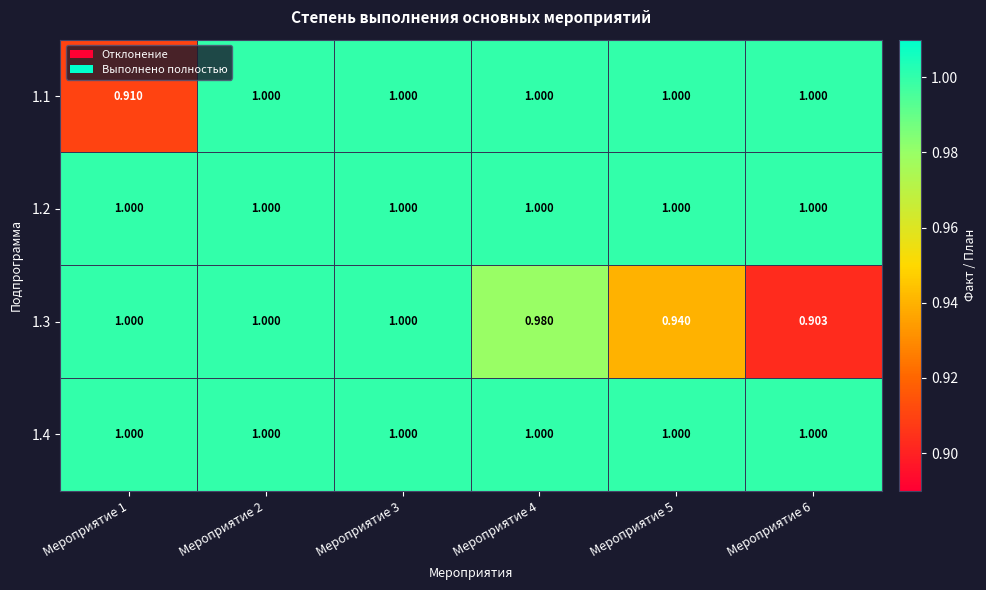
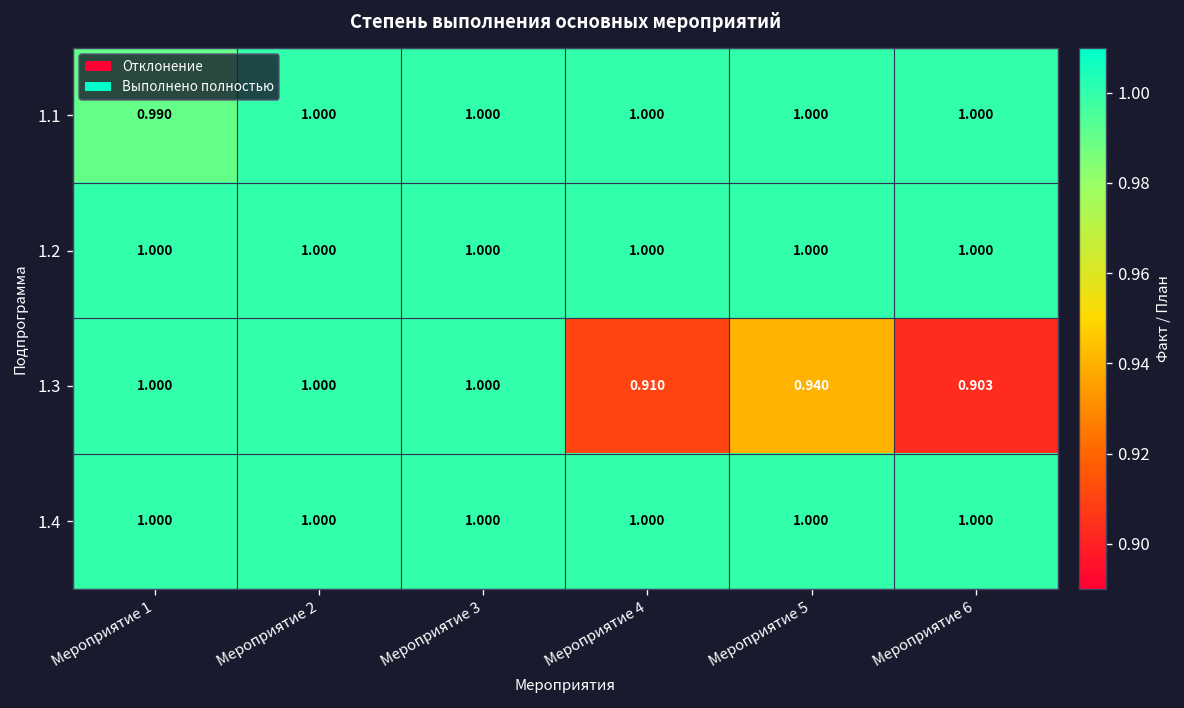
  {
    "1.1": {
-     "Мероприятие 1": 0.910,
+     "Мероприятие 1": 0.990,
      "Мероприятие 2": 1.000,
      "Мероприятие 3": 1.000,
      "Мероприятие 4": 1.000,
      "Мероприятие 5": 1.000,
      "Мероприятие 6": 1.000
    },
    "1.2": {
      "Мероприятие 1": 1.000,
      "Мероприятие 2": 1.000,
      "Мероприятие 3": 1.000,
      "Мероприятие 4": 1.000,
      "Мероприятие 5": 1.000,
      "Мероприятие 6": 1.000
    },
    "1.3": {
      "Мероприятие 1": 1.000,
      "Мероприятие 2": 1.000,
      "Мероприятие 3": 1.000,
-     "Мероприятие 4": 0.980,
+     "Мероприятие 4": 0.910,
      "Мероприятие 5": 0.940,
      "Мероприятие 6": 0.903
    },
    "1.4": {
      "Мероприятие 1": 1.000,
      "Мероприятие 2": 1.000,
      "Мероприятие 3": 1.000,
      "Мероприятие 4": 1.000,
      "Мероприятие 5": 1.000,
      "Мероприятие 6": 1.000
    }
  }
